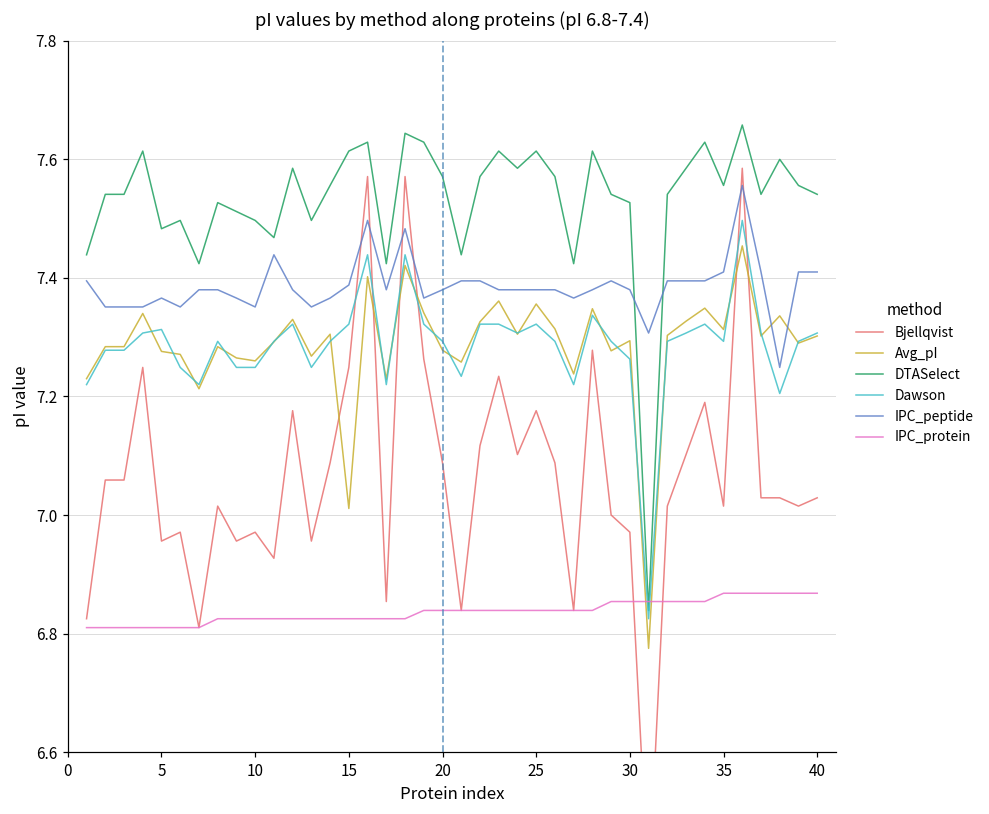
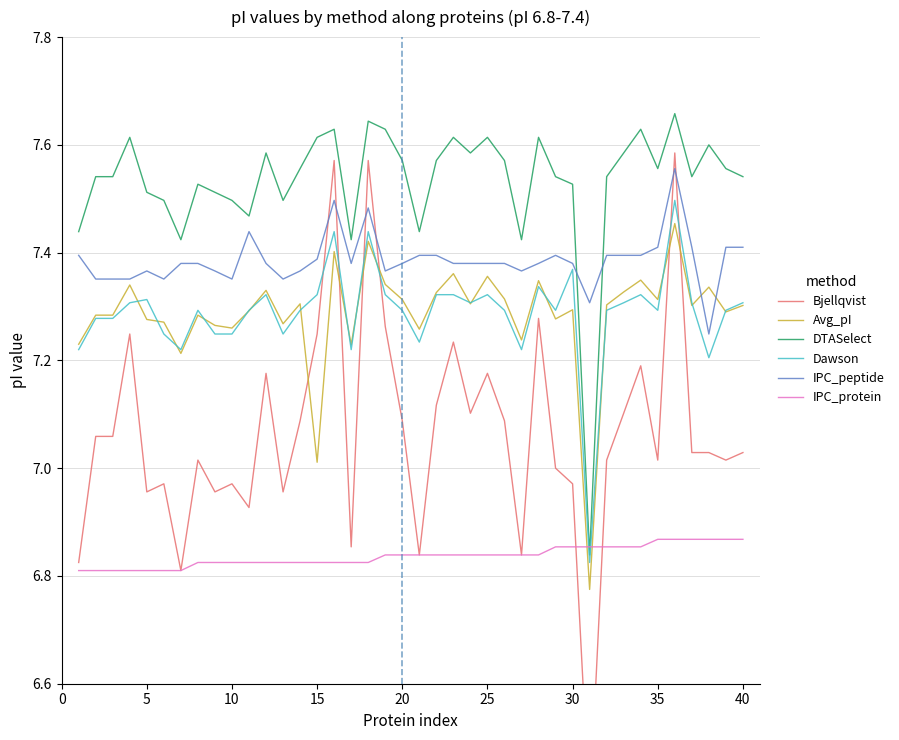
  {
    "Bjellqvist": {
      "5": 6.96,
      "10": 6.97,
      "15": 7.25,
      "20": 7.09,
      "25": 7.18,
      "30": 6.97,
      "35": 7.02,
      "40": 7.03
    },
    "Avg_pI": {
      "5": 7.28,
      "10": 7.26,
      "15": 7.01,
-     "20": 7.28,
+     "20": 7.31,
      "25": 7.36,
      "30": 7.29,
      "35": 7.31,
      "40": 7.30
    },
    "DTASelect": {
-     "5": 7.48,
+     "5": 7.51,
      "10": 7.50,
      "15": 7.61,
      "20": 7.57,
      "25": 7.61,
      "30": 7.53,
      "35": 7.56,
      "40": 7.54
    },
    "Dawson": {
      "5": 7.31,
      "10": 7.25,
      "15": 7.32,
      "20": 7.29,
      "25": 7.32,
-     "30": 7.26,
+     "30": 7.37,
      "35": 7.29,
      "40": 7.31
    },
    "IPC_peptide": {
      "5": 7.37,
      "10": 7.35,
      "15": 7.39,
      "20": 7.38,
      "25": 7.38,
      "30": 7.38,
      "35": 7.41,
      "40": 7.41
    },
    "IPC_protein": {
      "5": 6.81,
      "10": 6.83,
      "15": 6.83,
      "20": 6.84,
      "25": 6.84,
      "30": 6.85,
      "35": 6.87,
      "40": 6.87
    }
  }
